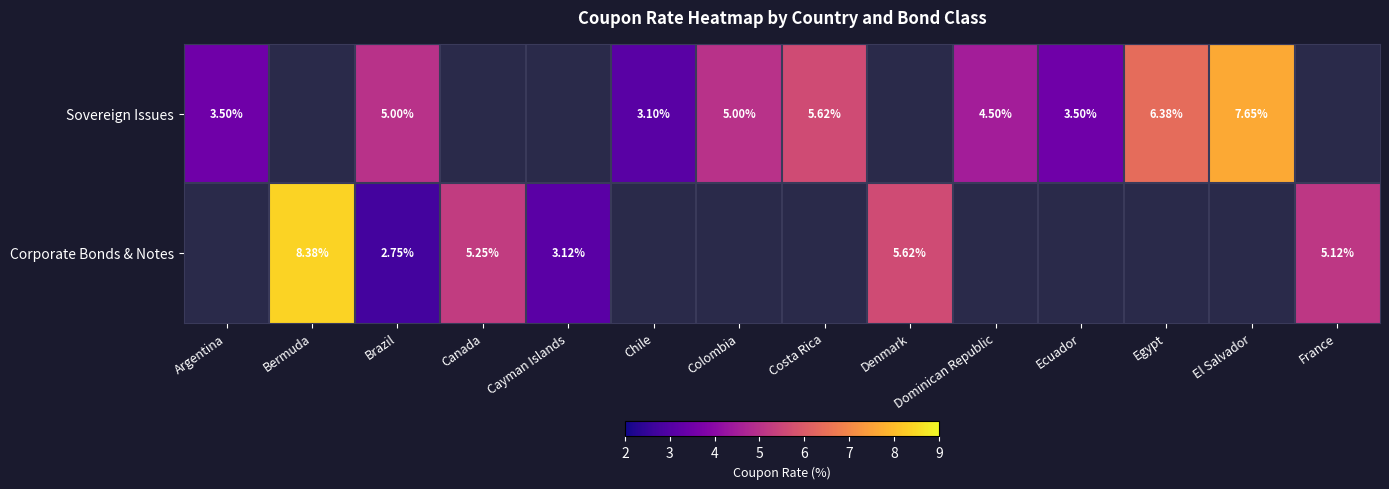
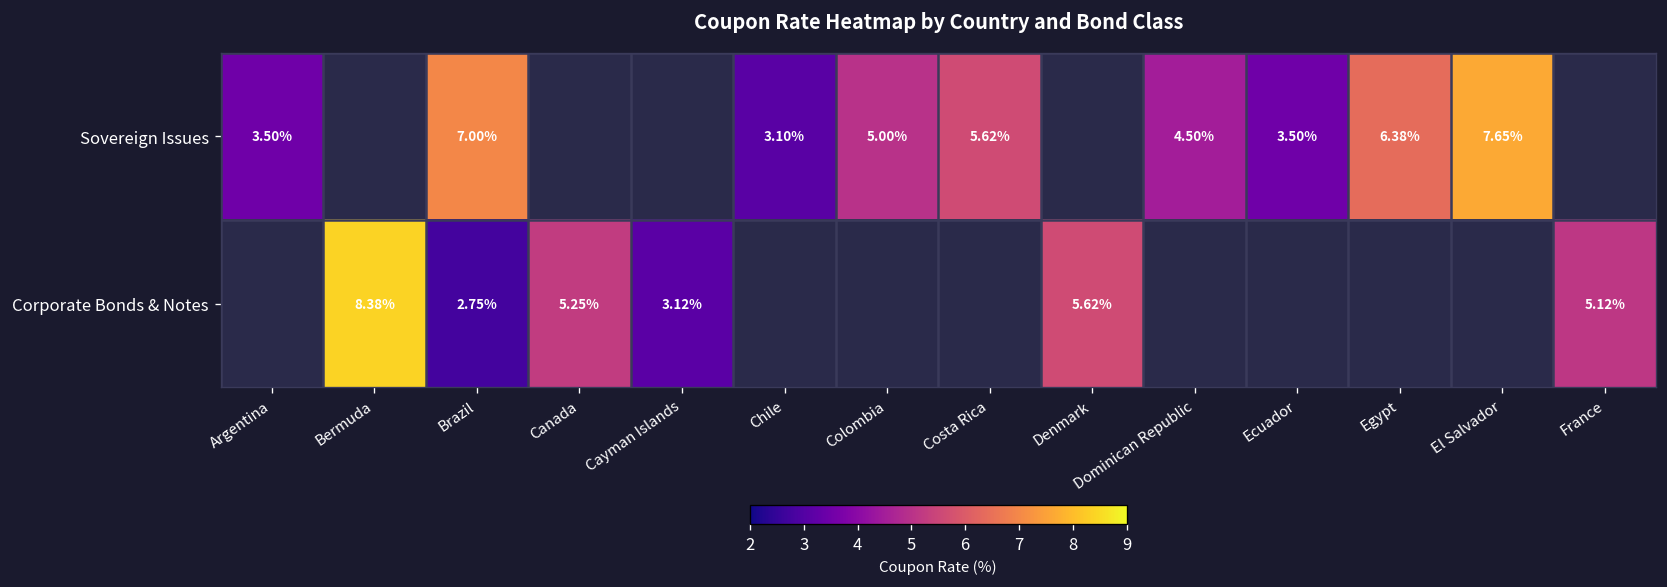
  {
    "Sovereign Issues": {
      "Argentina": "3.50%",
-     "Brazil": "5.00%",
+     "Brazil": "7.00%",
      "Chile": "3.10%",
      "Colombia": "5.00%",
      "Costa Rica": "5.62%",
      "Dominican Republic": "4.50%",
      "Ecuador": "3.50%",
      "Egypt": "6.38%",
      "El Salvador": "7.65%"
    },
    "Corporate Bonds & Notes": {
      "Bermuda": "8.38%",
      "Brazil": "2.75%",
      "Canada": "5.25%",
      "Cayman Islands": "3.12%",
      "Denmark": "5.62%",
      "France": "5.12%"
    }
  }
